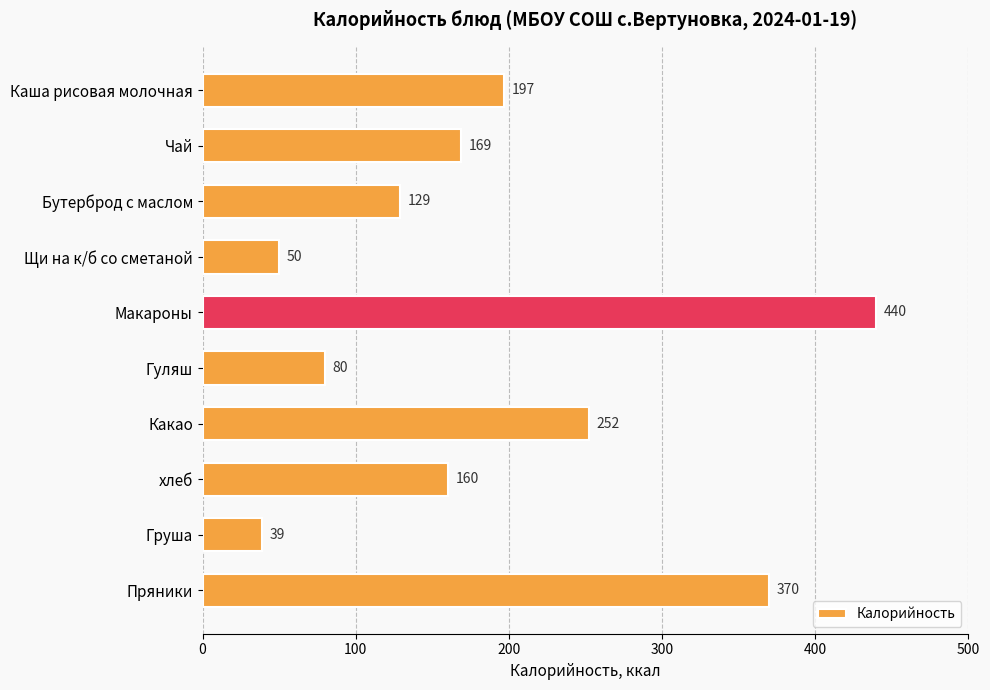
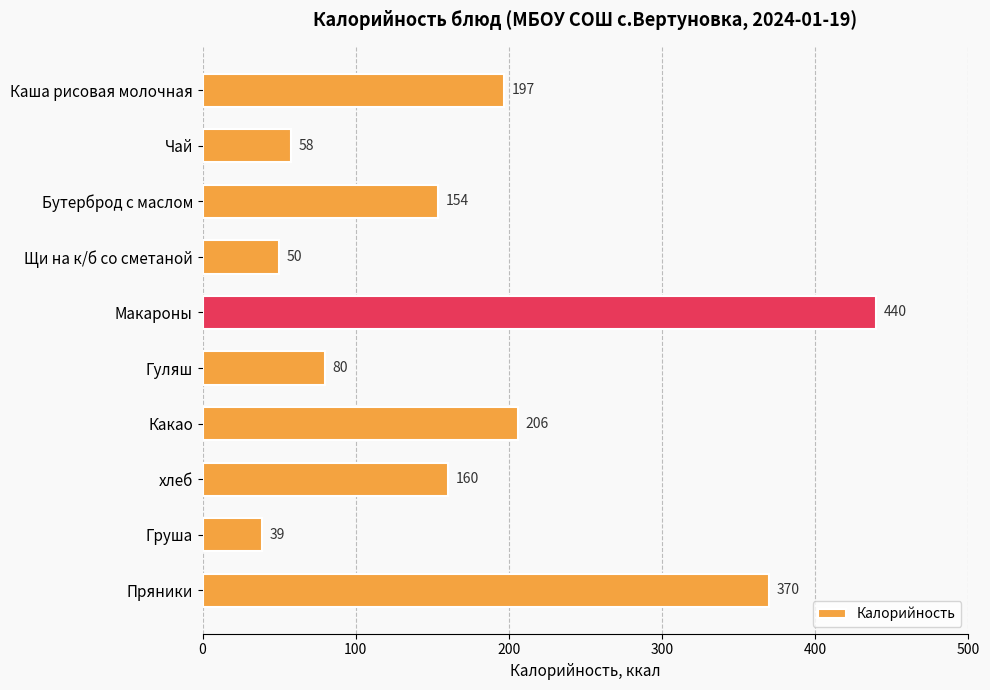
  {
    "Каша рисовая молочная": 197,
-   "Чай": 169,
-   "Бутерброд с маслом": 129,
+   "Чай": 58,
+   "Бутерброд с маслом": 154,
    "Щи на к/б со сметаной": 50,
    "Макароны": 440,
    "Гуляш": 80,
-   "Какао": 252,
+   "Какао": 206,
    "хлеб": 160,
    "Груша": 39,
    "Пряники": 370
  }
